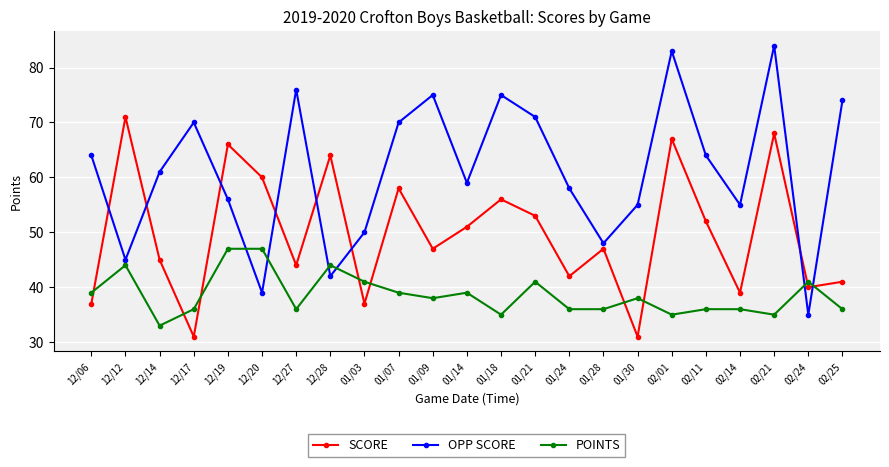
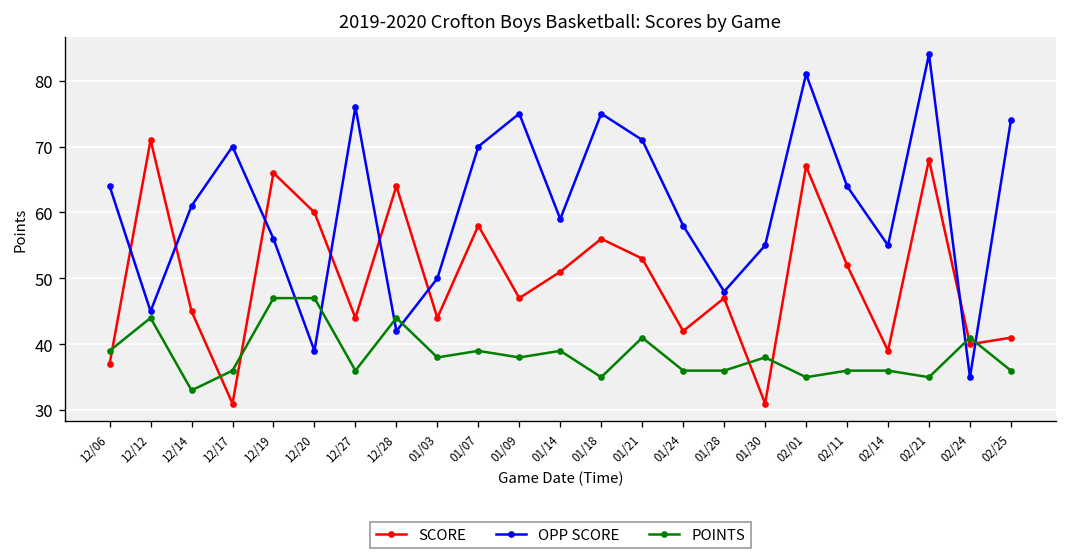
  {
    "SCORE": {
      "12/06": 37,
      "12/12": 71,
      "12/14": 45,
      "12/17": 31,
      "12/19": 66,
      "12/20": 60,
      "12/27": 44,
      "12/28": 64,
-     "01/03": 37,
+     "01/03": 44,
      "01/07": 58,
      "01/09": 47,
      "01/14": 51,
      "01/18": 56,
      "01/21": 53,
      "01/24": 42,
      "01/28": 47,
      "01/30": 31,
      "02/01": 67,
      "02/11": 52,
      "02/14": 39,
      "02/21": 68,
      "02/24": 40,
      "02/25": 41
    },
    "OPP SCORE": {
      "12/06": 64,
      "12/12": 45,
      "12/14": 61,
      "12/17": 70,
      "12/19": 56,
      "12/20": 39,
      "12/27": 76,
      "12/28": 42,
      "01/03": 50,
      "01/07": 70,
      "01/09": 75,
      "01/14": 59,
      "01/18": 75,
      "01/21": 71,
      "01/24": 58,
      "01/28": 48,
      "01/30": 55,
-     "02/01": 83,
+     "02/01": 81,
      "02/11": 64,
      "02/14": 55,
      "02/21": 84,
      "02/24": 35,
      "02/25": 74
    },
    "POINTS": {
      "12/06": 39,
      "12/12": 44,
      "12/14": 33,
      "12/17": 36,
      "12/19": 47,
      "12/20": 47,
      "12/27": 36,
      "12/28": 44,
-     "01/03": 41,
+     "01/03": 38,
      "01/07": 39,
      "01/09": 38,
      "01/14": 39,
      "01/18": 35,
      "01/21": 41,
      "01/24": 36,
      "01/28": 36,
      "01/30": 38,
      "02/01": 35,
      "02/11": 36,
      "02/14": 36,
      "02/21": 35,
      "02/24": 41,
      "02/25": 36
    }
  }
